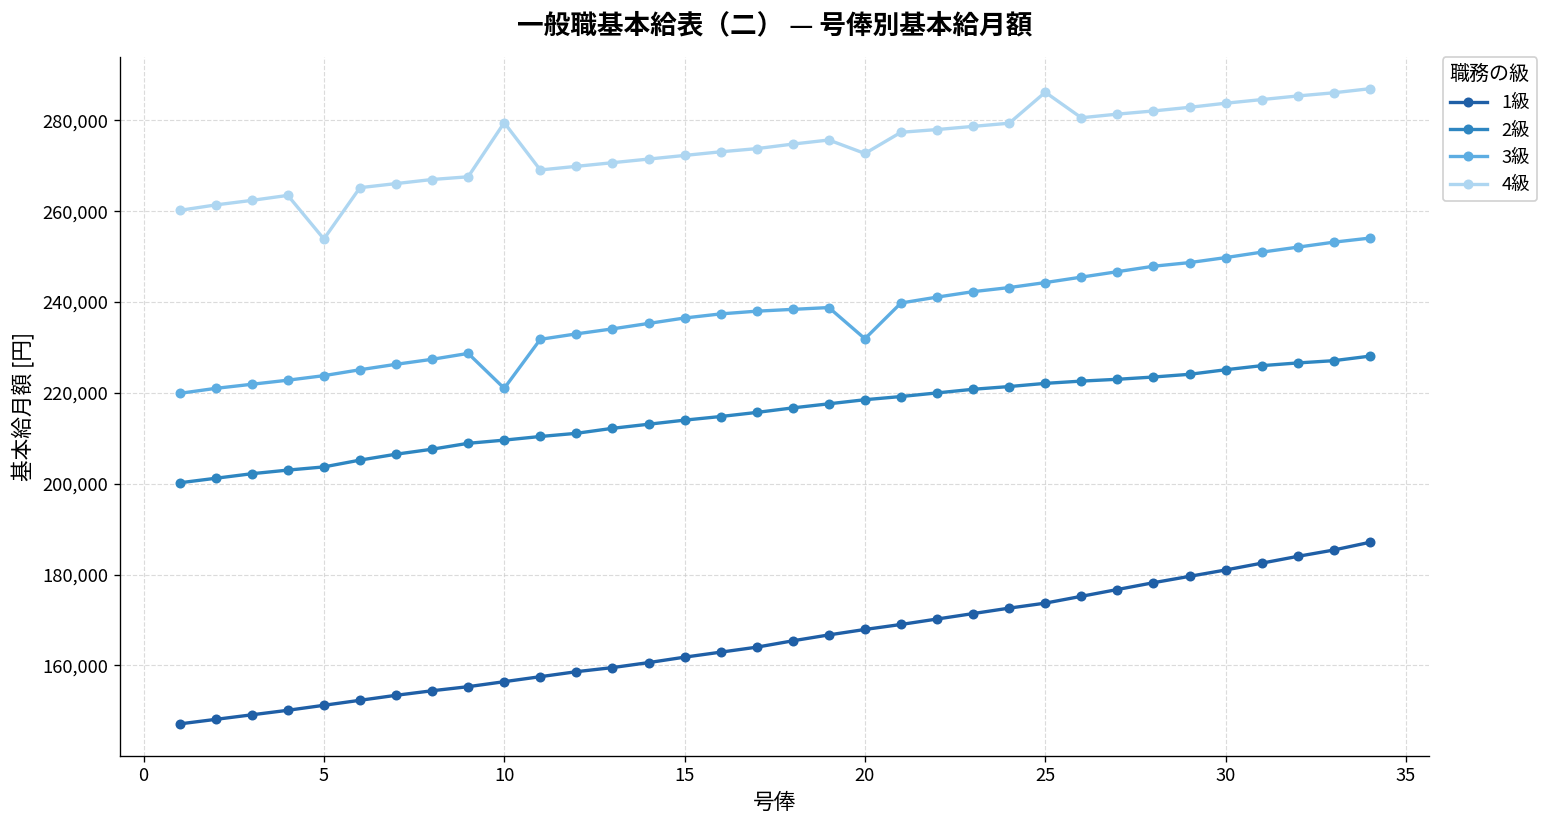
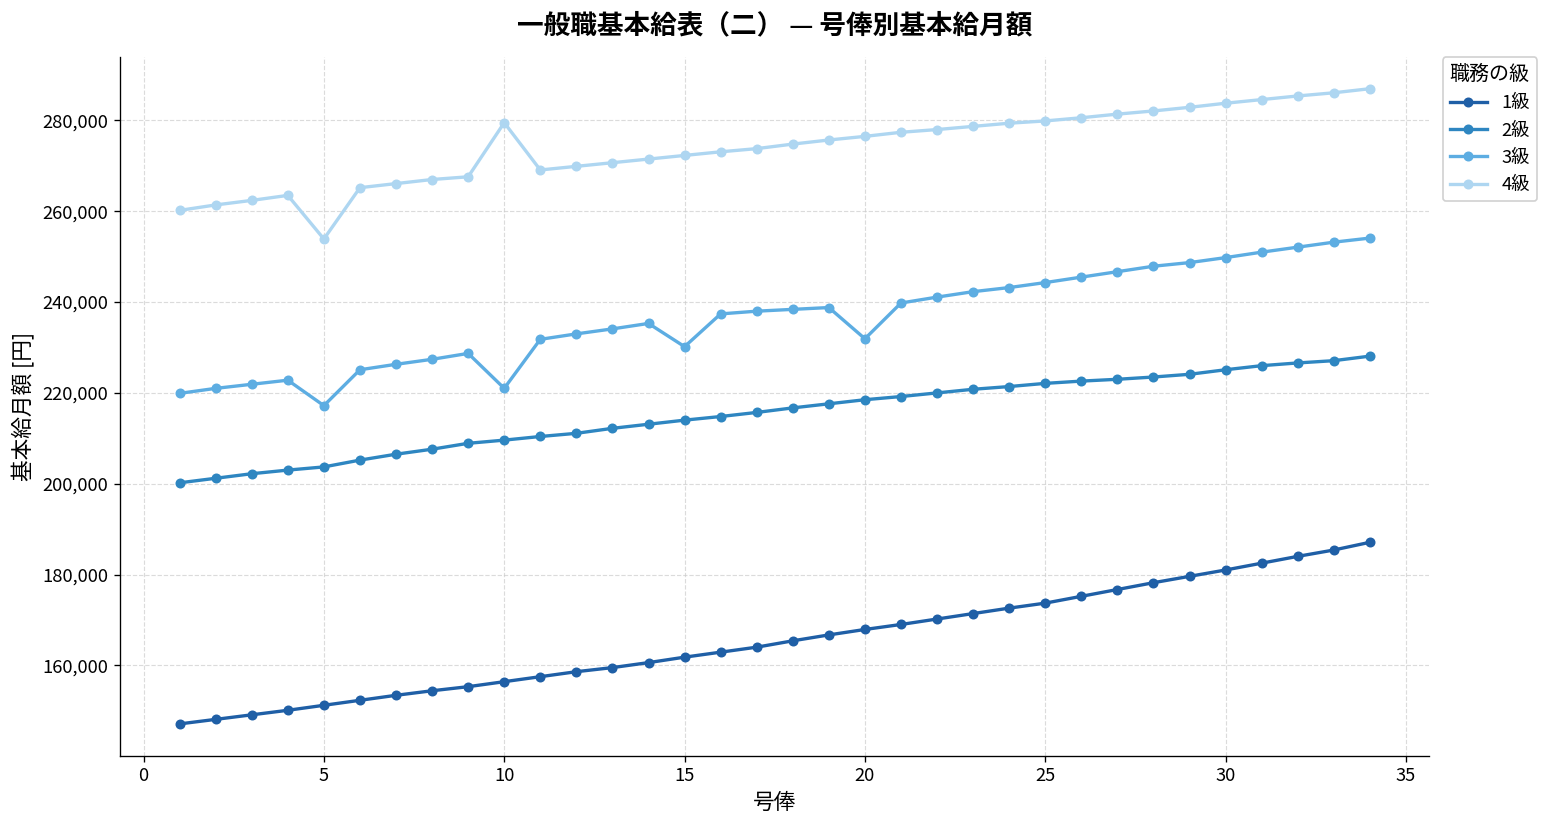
  {
    "3級": {
-     "5": "224,000",
+     "5": "217,000",
      "10": "221,000",
-     "15": "237,000",
+     "15": "230,000",
      "20": "232,000",
      "25": "244,000",
      "30": "250,000"
    },
    "4級": {
      "5": "254,000",
      "10": "280,000",
      "15": "272,000",
-     "20": "273,000",
-     "25": "286,000",
+     "20": "277,000",
+     "25": "280,000",
      "30": "284,000"
    }
  }
